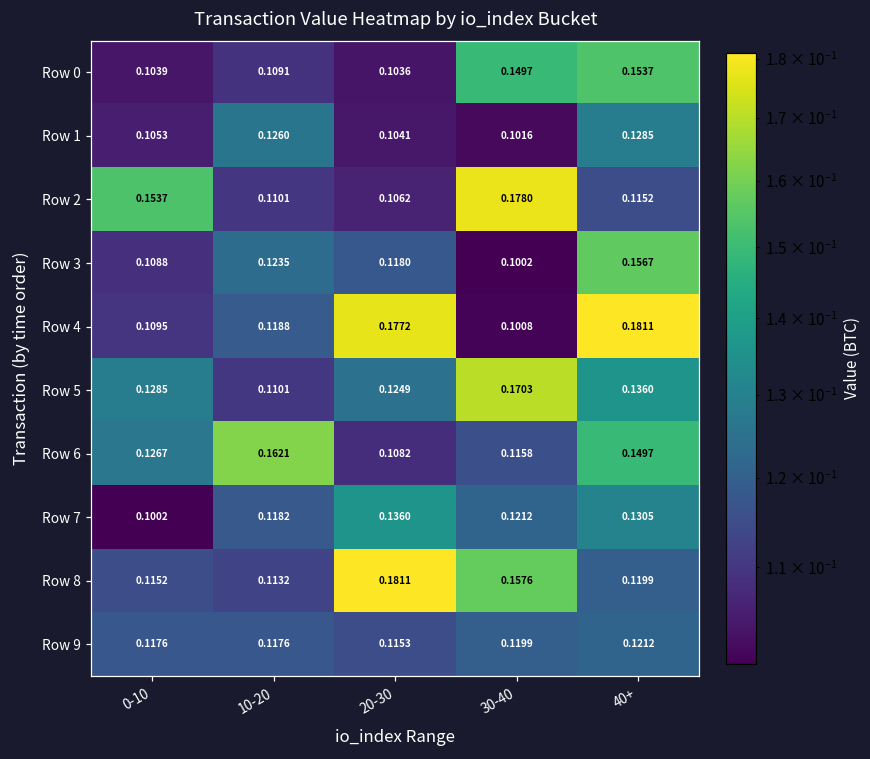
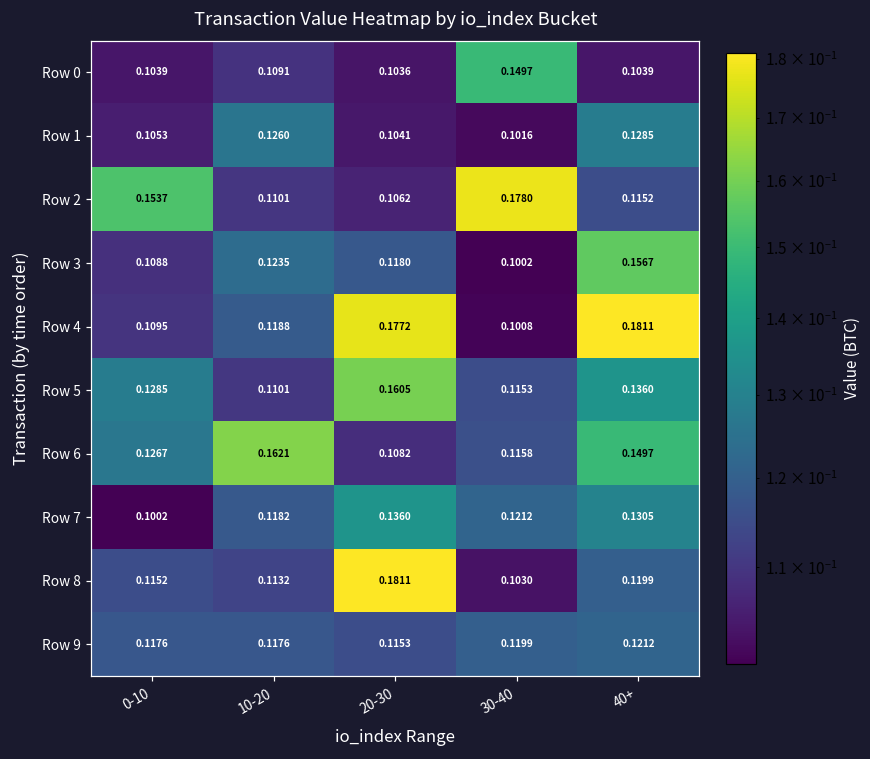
  {
    "Row 0": {
      "0-10": 0.1039,
      "10-20": 0.1091,
      "20-30": 0.1036,
      "30-40": 0.1497,
-     "40+": 0.1537
+     "40+": 0.1039
    },
    "Row 1": {
      "0-10": 0.1053,
      "10-20": 0.1260,
      "20-30": 0.1041,
      "30-40": 0.1016,
      "40+": 0.1285
    },
    "Row 2": {
      "0-10": 0.1537,
      "10-20": 0.1101,
      "20-30": 0.1062,
      "30-40": 0.1780,
      "40+": 0.1152
    },
    "Row 3": {
      "0-10": 0.1088,
      "10-20": 0.1235,
      "20-30": 0.1180,
      "30-40": 0.1002,
      "40+": 0.1567
    },
    "Row 4": {
      "0-10": 0.1095,
      "10-20": 0.1188,
      "20-30": 0.1772,
      "30-40": 0.1008,
      "40+": 0.1811
    },
    "Row 5": {
      "0-10": 0.1285,
      "10-20": 0.1101,
-     "20-30": 0.1249,
-     "30-40": 0.1703,
+     "20-30": 0.1605,
+     "30-40": 0.1153,
      "40+": 0.1360
    },
    "Row 6": {
      "0-10": 0.1267,
      "10-20": 0.1621,
      "20-30": 0.1082,
      "30-40": 0.1158,
      "40+": 0.1497
    },
    "Row 7": {
      "0-10": 0.1002,
      "10-20": 0.1182,
      "20-30": 0.1360,
      "30-40": 0.1212,
      "40+": 0.1305
    },
    "Row 8": {
      "0-10": 0.1152,
      "10-20": 0.1132,
      "20-30": 0.1811,
-     "30-40": 0.1576,
+     "30-40": 0.1030,
      "40+": 0.1199
    },
    "Row 9": {
      "0-10": 0.1176,
      "10-20": 0.1176,
      "20-30": 0.1153,
      "30-40": 0.1199,
      "40+": 0.1212
    }
  }
